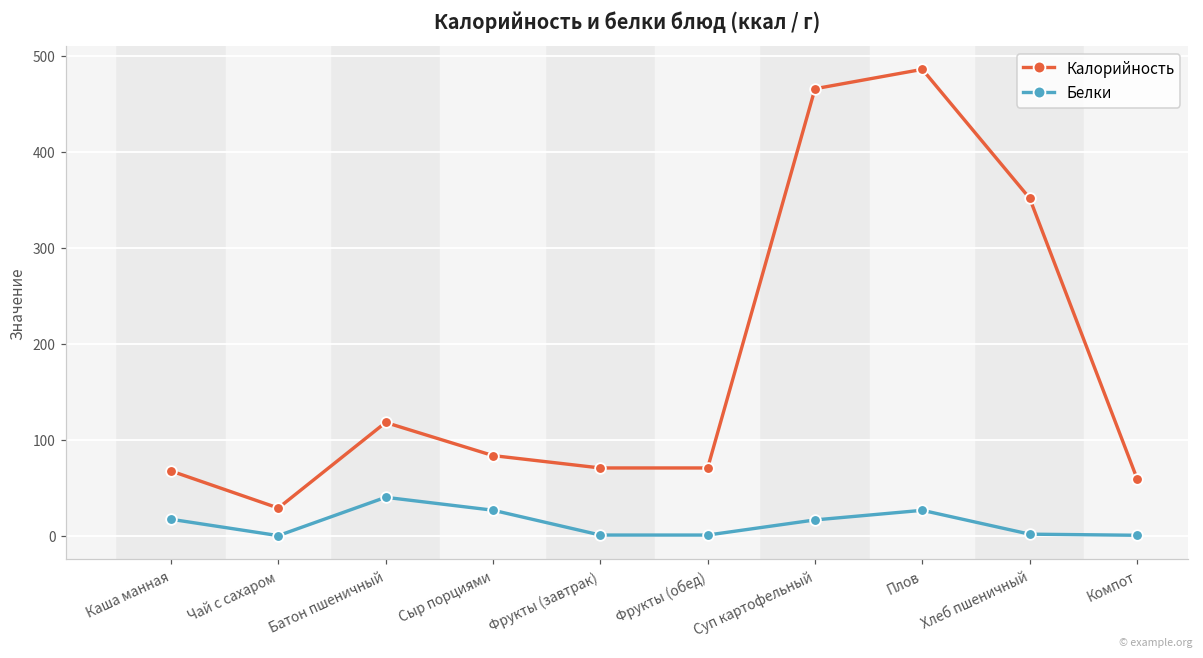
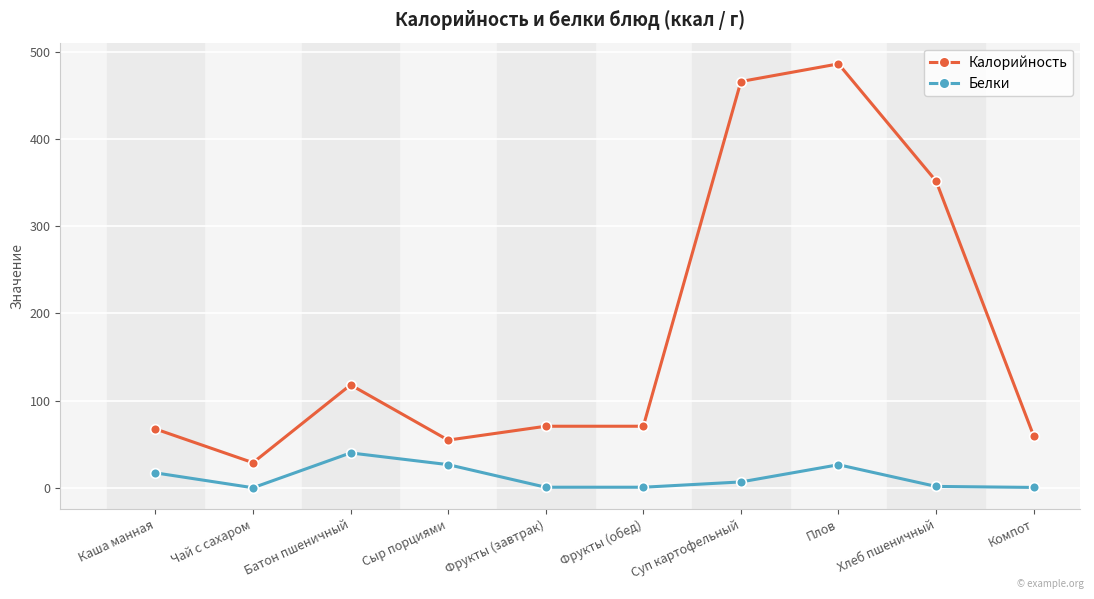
  {
    "Калорийность": {
      "Каша манная": 70,
      "Чай с сахаром": 30,
      "Батон пшеничный": 120,
-     "Сыр порциями": 80,
+     "Сыр порциями": 50,
      "Фрукты (завтрак)": 70,
      "Фрукты (обед)": 70,
      "Суп картофельный": 470,
      "Плов": 490,
      "Хлеб пшеничный": 350,
      "Компот": 60
    },
    "Белки": {
      "Каша манная": 20,
      "Чай с сахаром": 0,
      "Батон пшеничный": 40,
      "Сыр порциями": 30,
      "Фрукты (завтрак)": 0,
      "Фрукты (обед)": 0,
-     "Суп картофельный": 20,
+     "Суп картофельный": 10,
      "Плов": 30,
      "Хлеб пшеничный": 0,
      "Компот": 0
    }
  }
